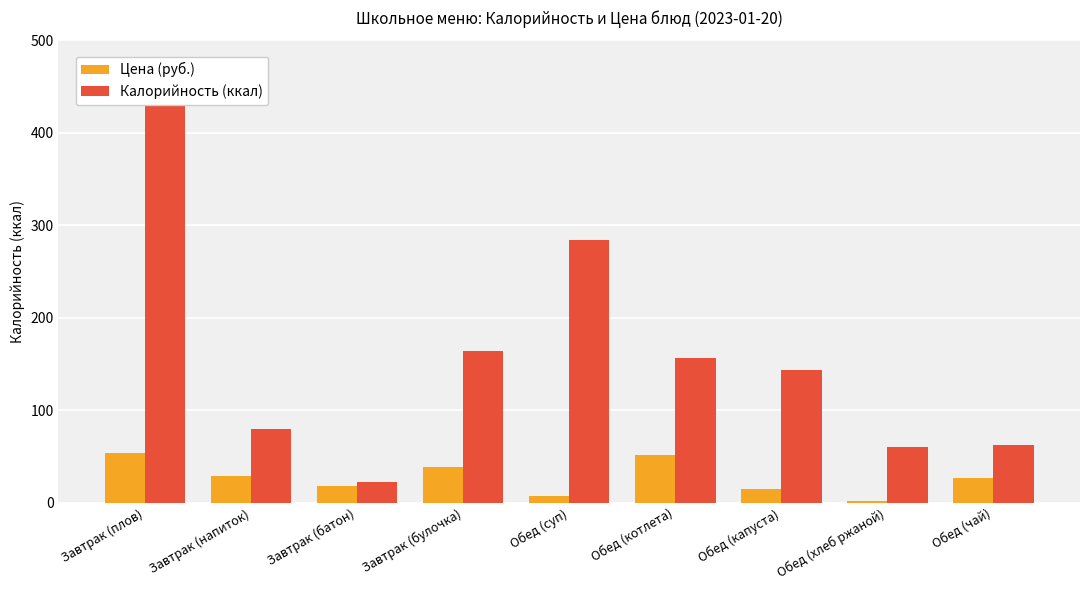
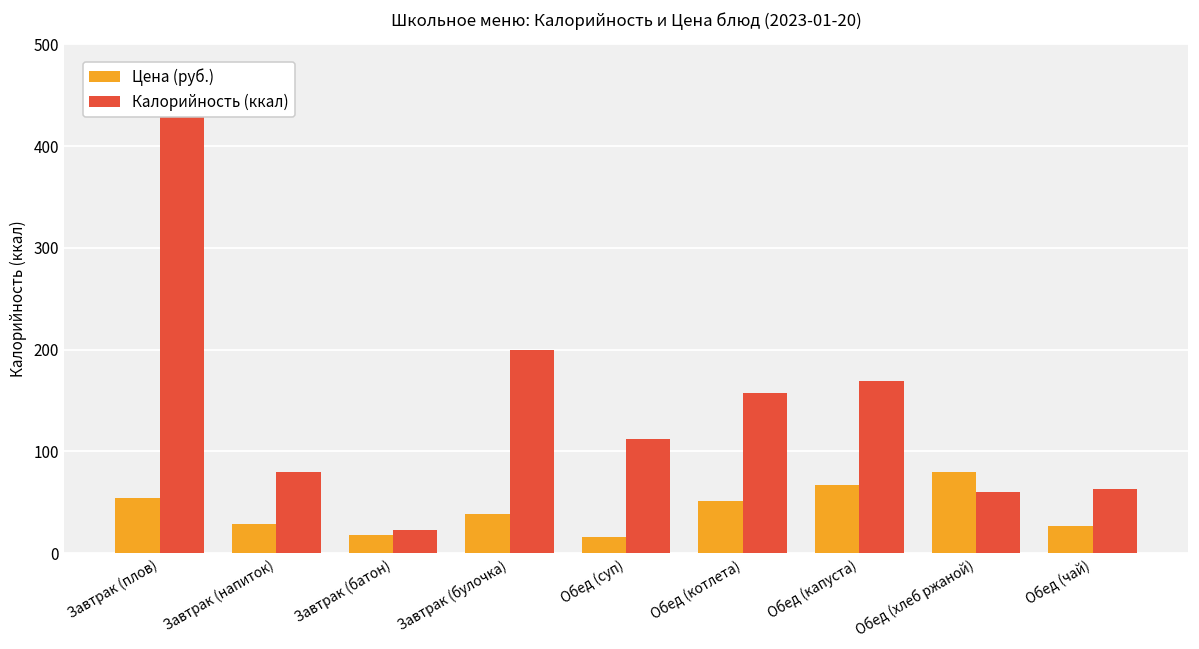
  {
    "Цена (руб.)": {
      "Завтрак (плов)": 50,
      "Завтрак (напиток)": 30,
      "Завтрак (батон)": 20,
      "Завтрак (булочка)": 40,
-     "Обед (суп)": 10,
+     "Обед (суп)": 20,
      "Обед (котлета)": 50,
-     "Обед (капуста)": 10,
-     "Обед (хлеб ржаной)": 0,
+     "Обед (капуста)": 70,
+     "Обед (хлеб ржаной)": 80,
      "Обед (чай)": 30
    },
    "Калорийность (ккал)": {
      "Завтрак (плов)": 430,
      "Завтрак (напиток)": 80,
      "Завтрак (батон)": 20,
-     "Завтрак (булочка)": 160,
-     "Обед (суп)": 280,
+     "Завтрак (булочка)": 200,
+     "Обед (суп)": 110,
      "Обед (котлета)": 160,
-     "Обед (капуста)": 140,
+     "Обед (капуста)": 170,
      "Обед (хлеб ржаной)": 60,
      "Обед (чай)": 60
    }
  }
